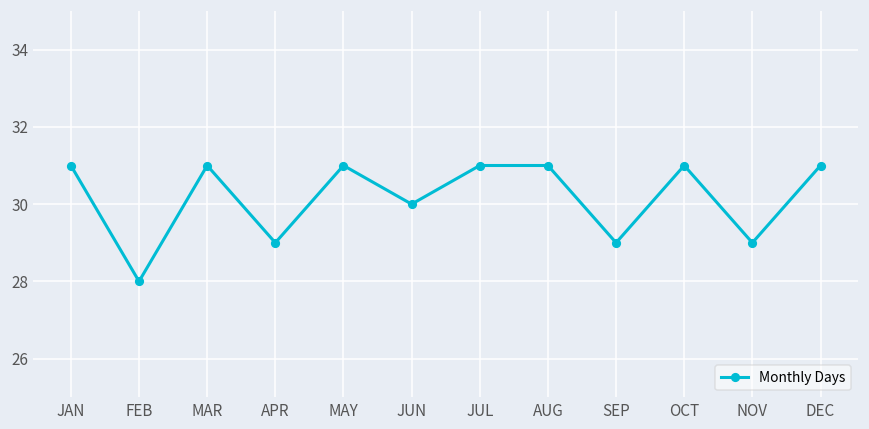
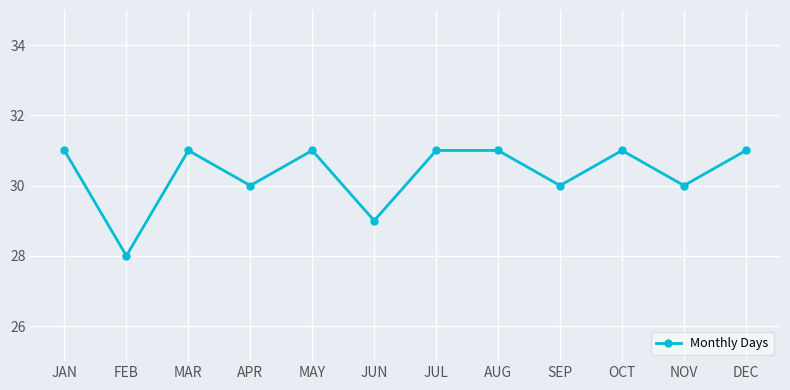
  {
    "JAN": 31,
    "FEB": 28,
    "MAR": 31,
-   "APR": 29,
+   "APR": 30,
    "MAY": 31,
-   "JUN": 30,
+   "JUN": 29,
    "JUL": 31,
    "AUG": 31,
-   "SEP": 29,
+   "SEP": 30,
    "OCT": 31,
-   "NOV": 29,
+   "NOV": 30,
    "DEC": 31
  }
